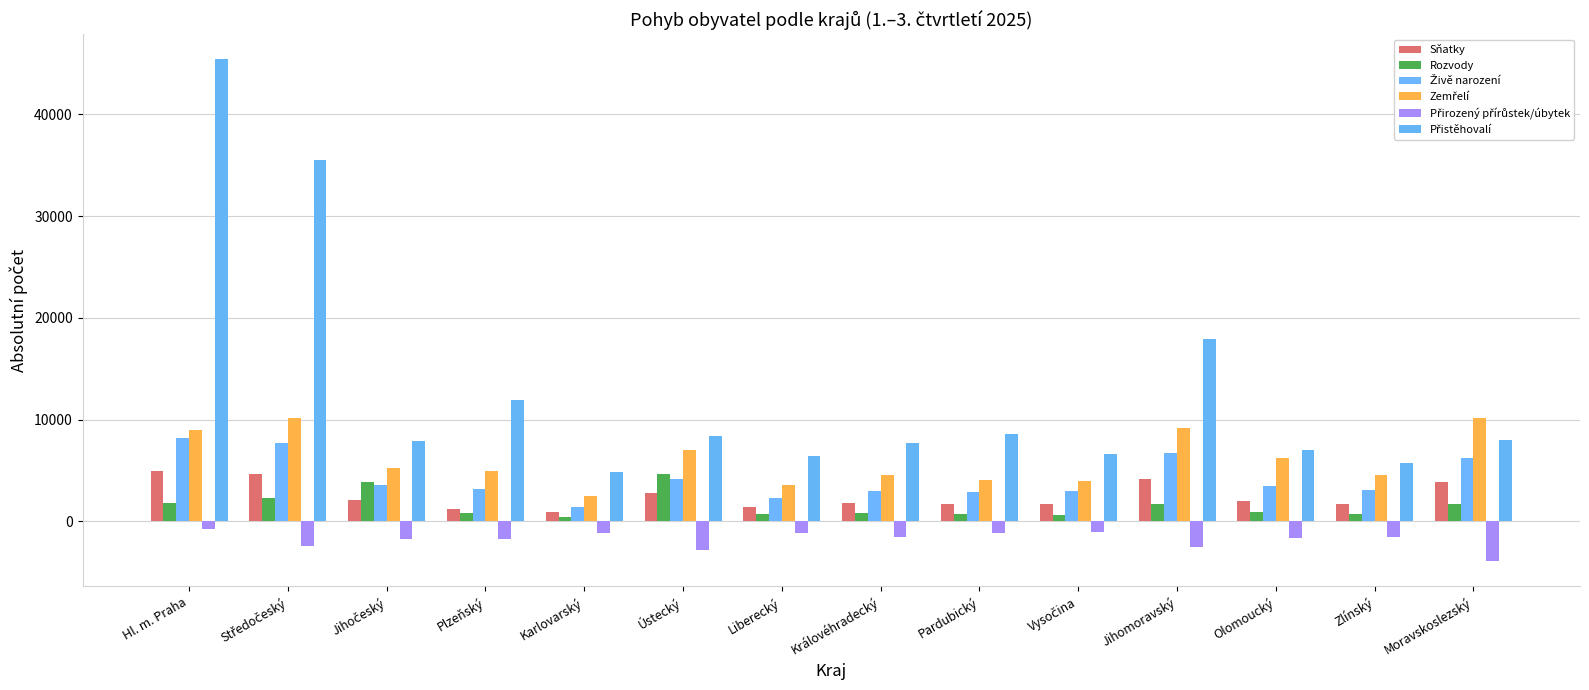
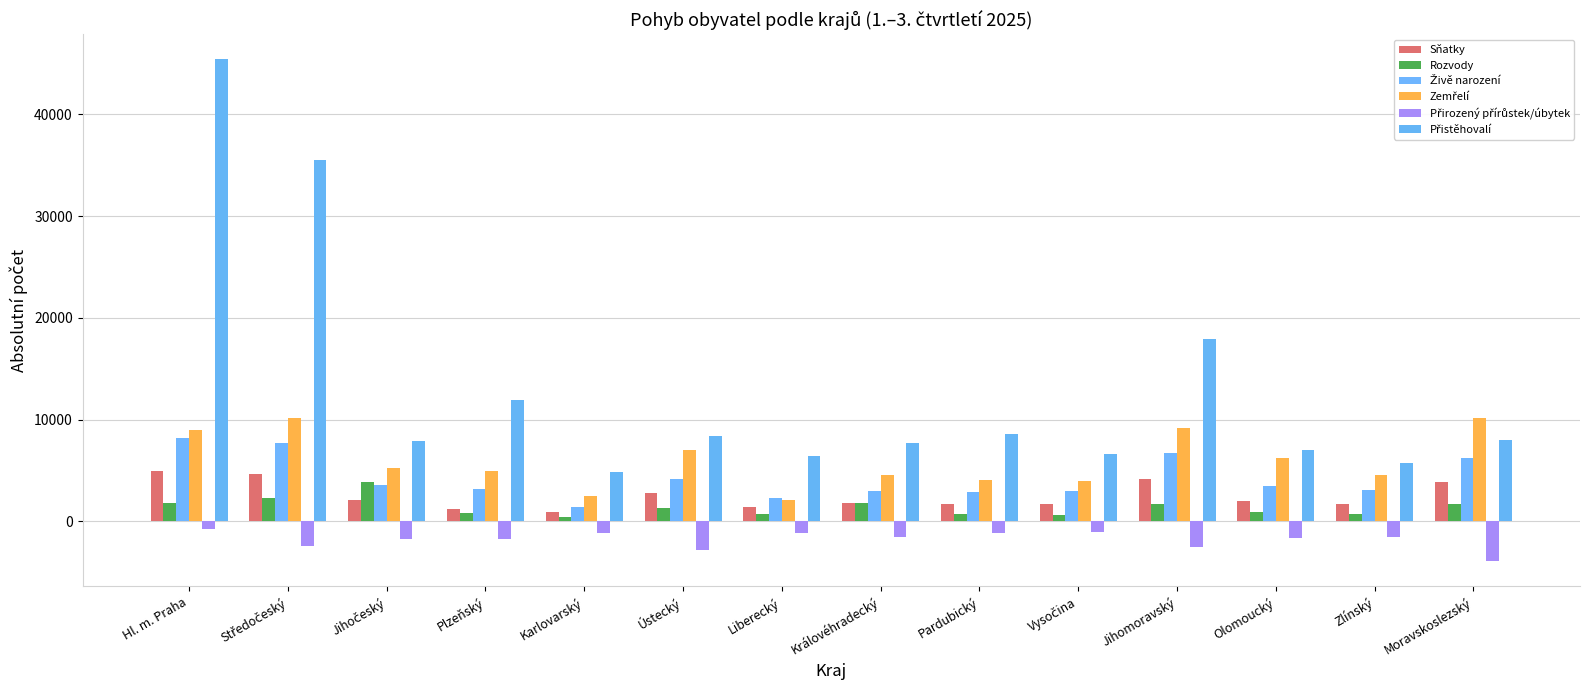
  {
    "Sňatky": {
      "Hl. m. Praha": 5000,
      "Středočeský": 4700,
      "Jihočeský": 2100,
      "Plzeňský": 1200,
      "Karlovarský": 1000,
      "Ústecký": 2800,
      "Liberecký": 1500,
      "Královéhradecký": 1800,
      "Pardubický": 1700,
      "Vysočina": 1700,
      "Jihomoravský": 4100,
      "Olomoucký": 2000,
      "Zlínský": 1700,
      "Moravskoslezský": 3800
    },
    "Rozvody": {
      "Hl. m. Praha": 1800,
      "Středočeský": 2300,
      "Jihočeský": 3900,
      "Plzeňský": 900,
      "Karlovarský": 500,
-     "Ústecký": 4700,
+     "Ústecký": 1300,
      "Liberecký": 700,
-     "Královéhradecký": 800,
+     "Královéhradecký": 1800,
      "Pardubický": 700,
      "Vysočina": 600,
      "Jihomoravský": 1700,
      "Olomoucký": 900,
      "Zlínský": 700,
      "Moravskoslezský": 1700
    },
    "Zemřelí": {
      "Hl. m. Praha": 9000,
      "Středočeský": 10100,
      "Jihočeský": 5200,
      "Plzeňský": 4900,
      "Karlovarský": 2500,
      "Ústecký": 7000,
-     "Liberecký": 3500,
+     "Liberecký": 2100,
      "Královéhradecký": 4500,
      "Pardubický": 4000,
      "Vysočina": 4000,
      "Jihomoravský": 9200,
      "Olomoucký": 6200,
      "Zlínský": 4600,
      "Moravskoslezský": 10100
    },
    "Přirozený přírůstek/úbytek": {
      "Hl. m. Praha": -700,
      "Středočeský": -2500,
      "Jihočeský": -1700,
      "Plzeňský": -1700,
      "Karlovarský": -1100,
      "Ústecký": -2800,
      "Liberecký": -1200,
      "Královéhradecký": -1600,
      "Pardubický": -1100,
      "Vysočina": -1000,
      "Jihomoravský": -2500,
      "Olomoucký": -1600,
      "Zlínský": -1500,
      "Moravskoslezský": -3900
    }
  }
